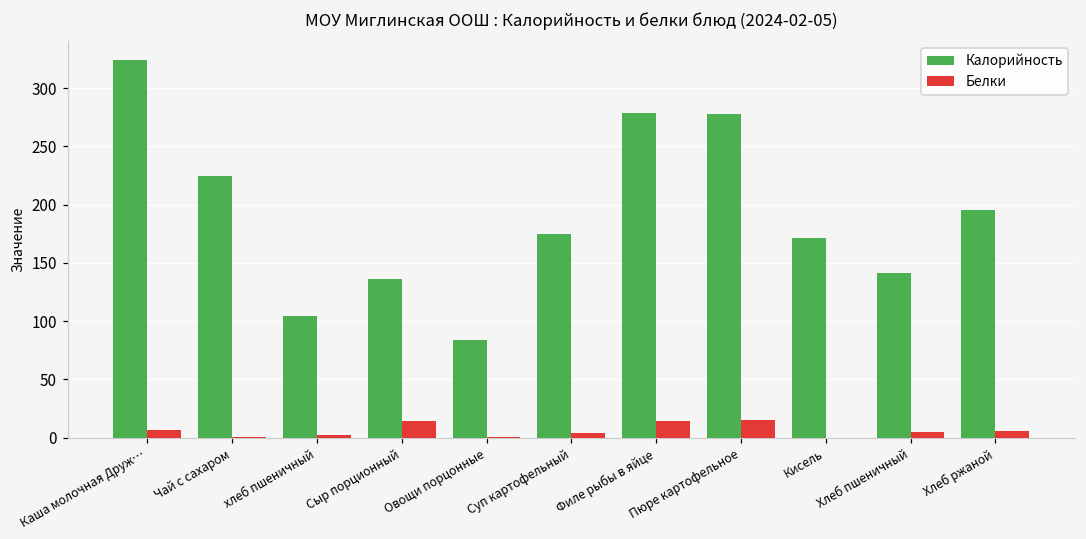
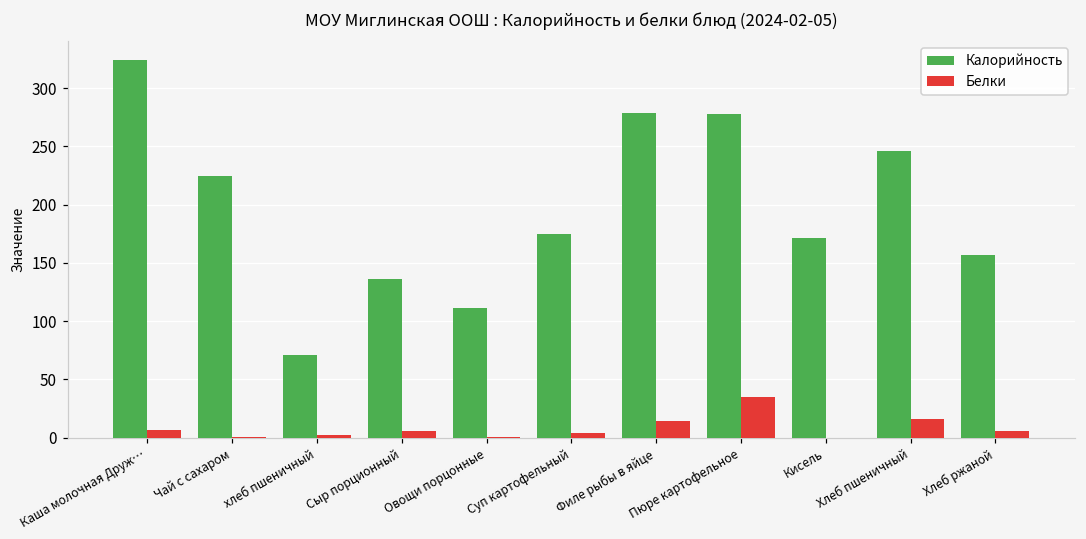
  {
    "Калорийность": {
      "Каша молочная Друж…": 324,
      "Чай с сахаром": 225,
-     "хлеб пшеничный": 104,
+     "хлеб пшеничный": 71,
      "Сыр порционный": 136,
-     "Овощи порцонные": 84,
+     "Овощи порцонные": 111,
      "Суп картофельный": 175,
      "Филе рыбы в яйце": 279,
      "Пюре картофельное": 278,
      "Кисель": 171,
-     "Хлеб пшеничный": 141,
-     "Хлеб ржаной": 195
+     "Хлеб пшеничный": 246,
+     "Хлеб ржаной": 157
    },
    "Белки": {
      "Каша молочная Друж…": 6,
-     "Сыр порционный": 14,
+     "Сыр порционный": 6,
      "Суп картофельный": 4,
      "Филе рыбы в яйце": 14,
-     "Пюре картофельное": 15,
+     "Пюре картофельное": 35,
      "Кисель": 0,
-     "Хлеб пшеничный": 5,
+     "Хлеб пшеничный": 16,
      "Хлеб ржаной": 6
    }
  }
